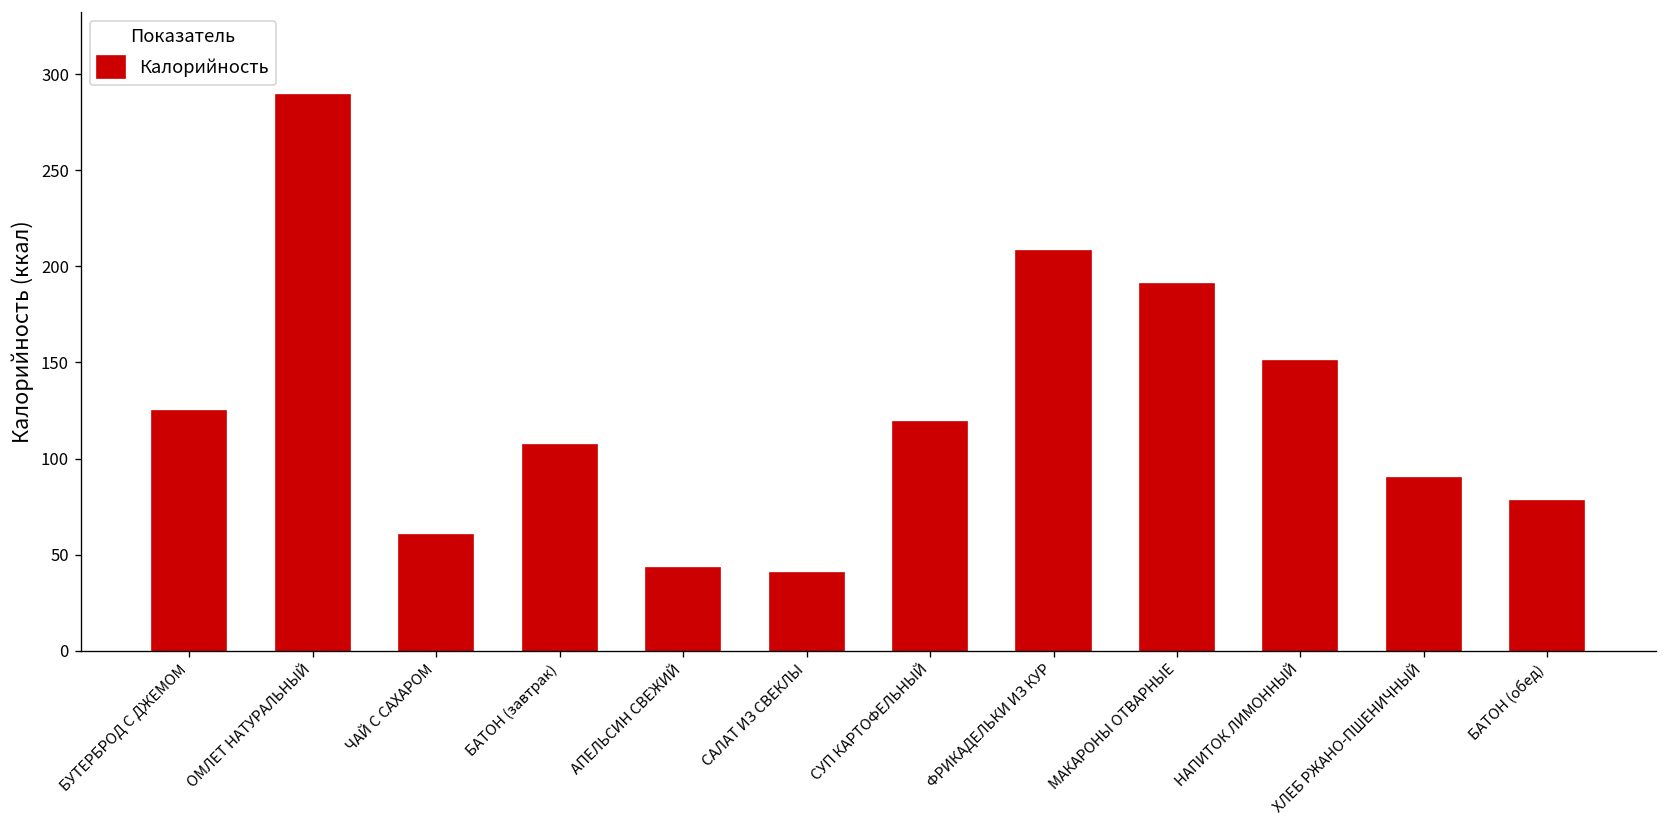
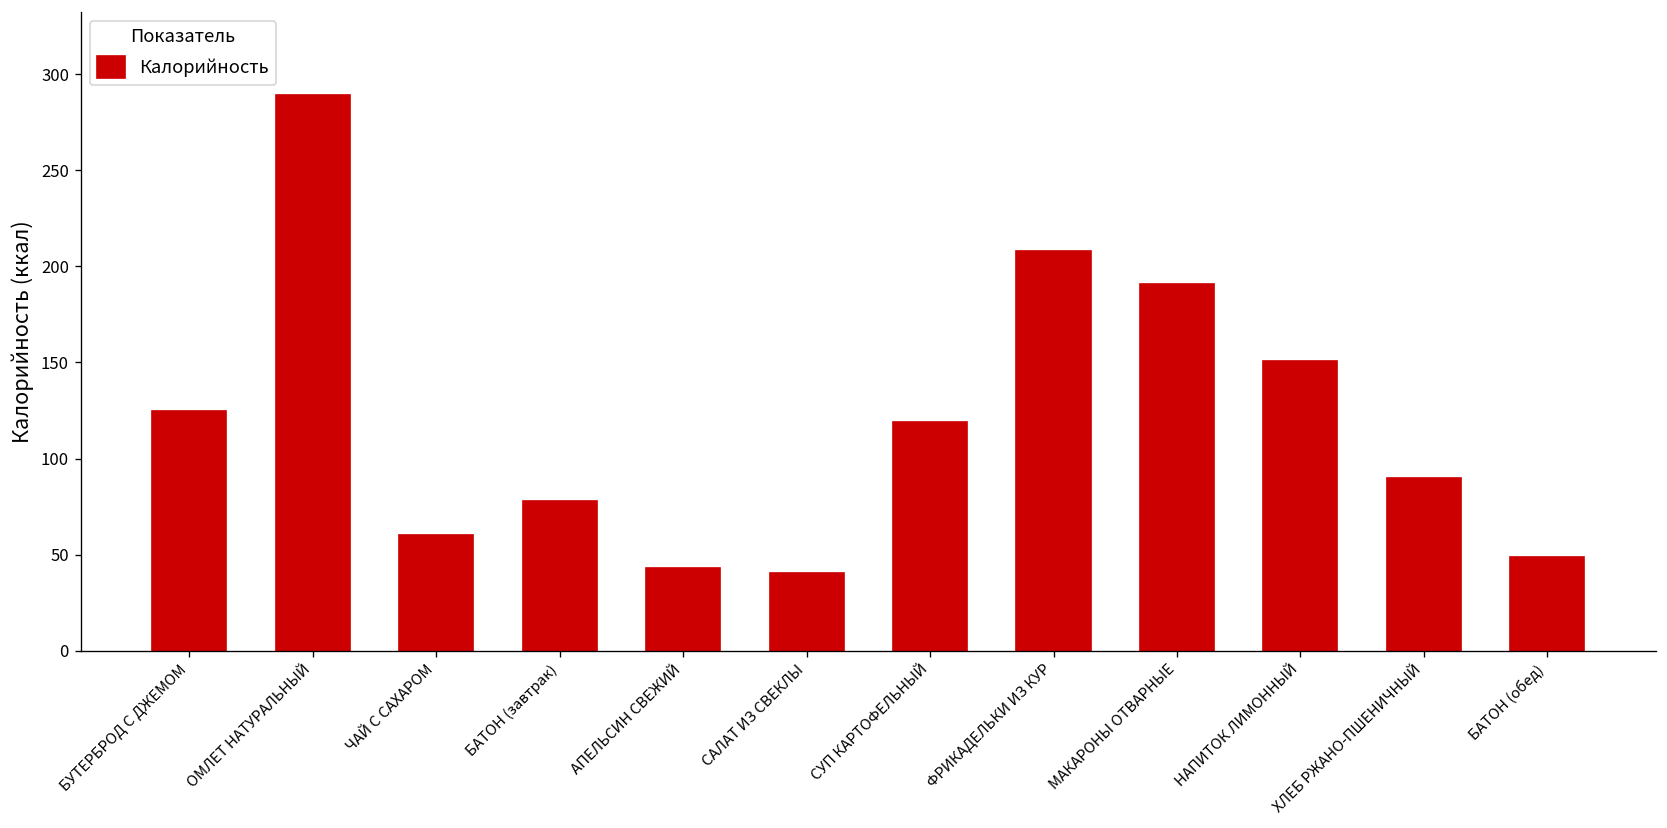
  {
    "БУТЕРБРОД С ДЖЕМОМ": 125,
    "ОМЛЕТ НАТУРАЛЬНЫЙ": 289,
    "ЧАЙ С САХАРОМ": 60,
-   "БАТОН (завтрак)": 107,
+   "БАТОН (завтрак)": 78,
    "АПЕЛЬСИН СВЕЖИЙ": 43,
    "САЛАТ ИЗ СВЕКЛЫ": 41,
    "СУП КАРТОФЕЛЬНЫЙ": 119,
    "ФРИКАДЕЛЬКИ ИЗ КУР": 208,
    "МАКАРОНЫ ОТВАРНЫЕ": 191,
    "НАПИТОК ЛИМОННЫЙ": 151,
    "ХЛЕБ РЖАНО-ПШЕНИЧНЫЙ": 90,
-   "БАТОН (обед)": 78
+   "БАТОН (обед)": 49
  }
